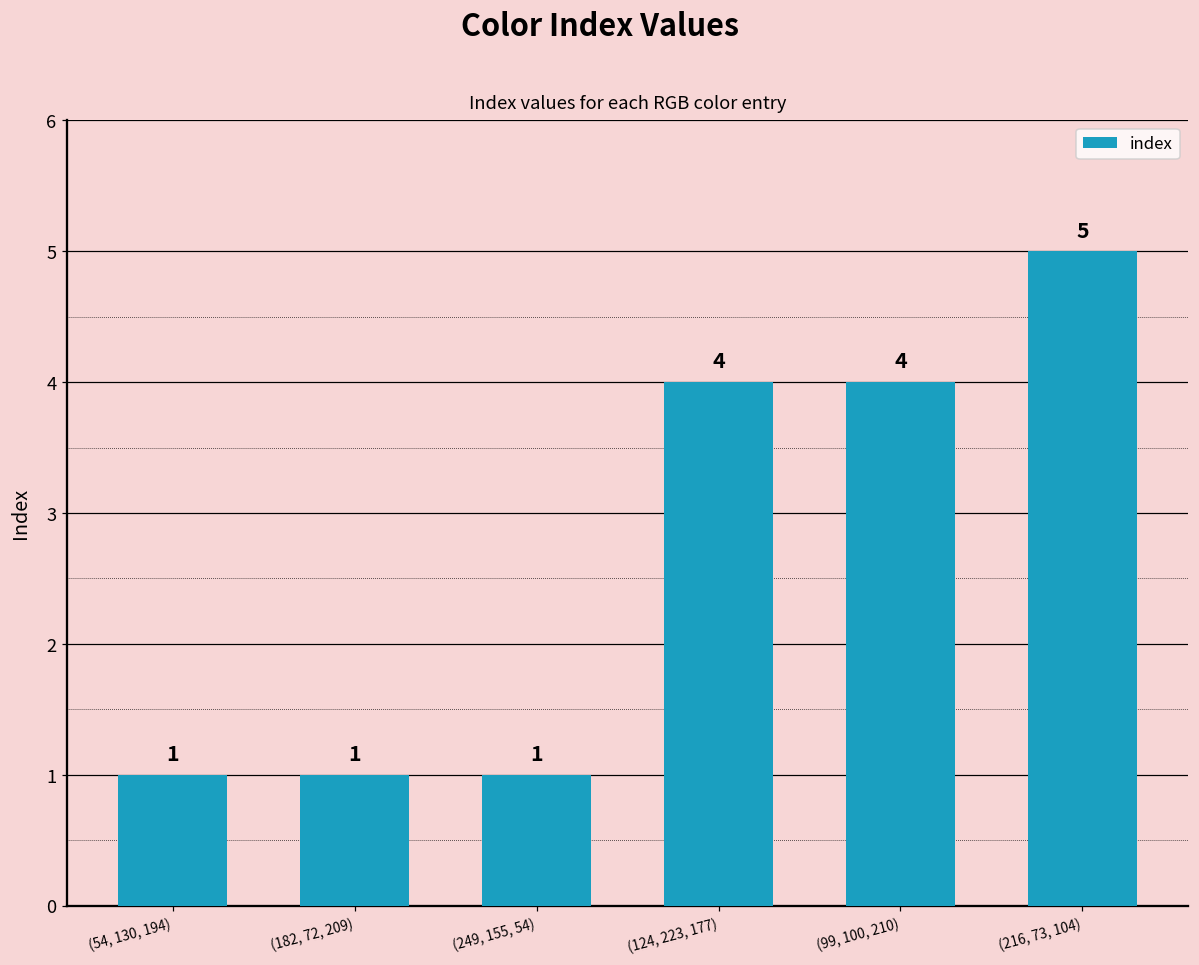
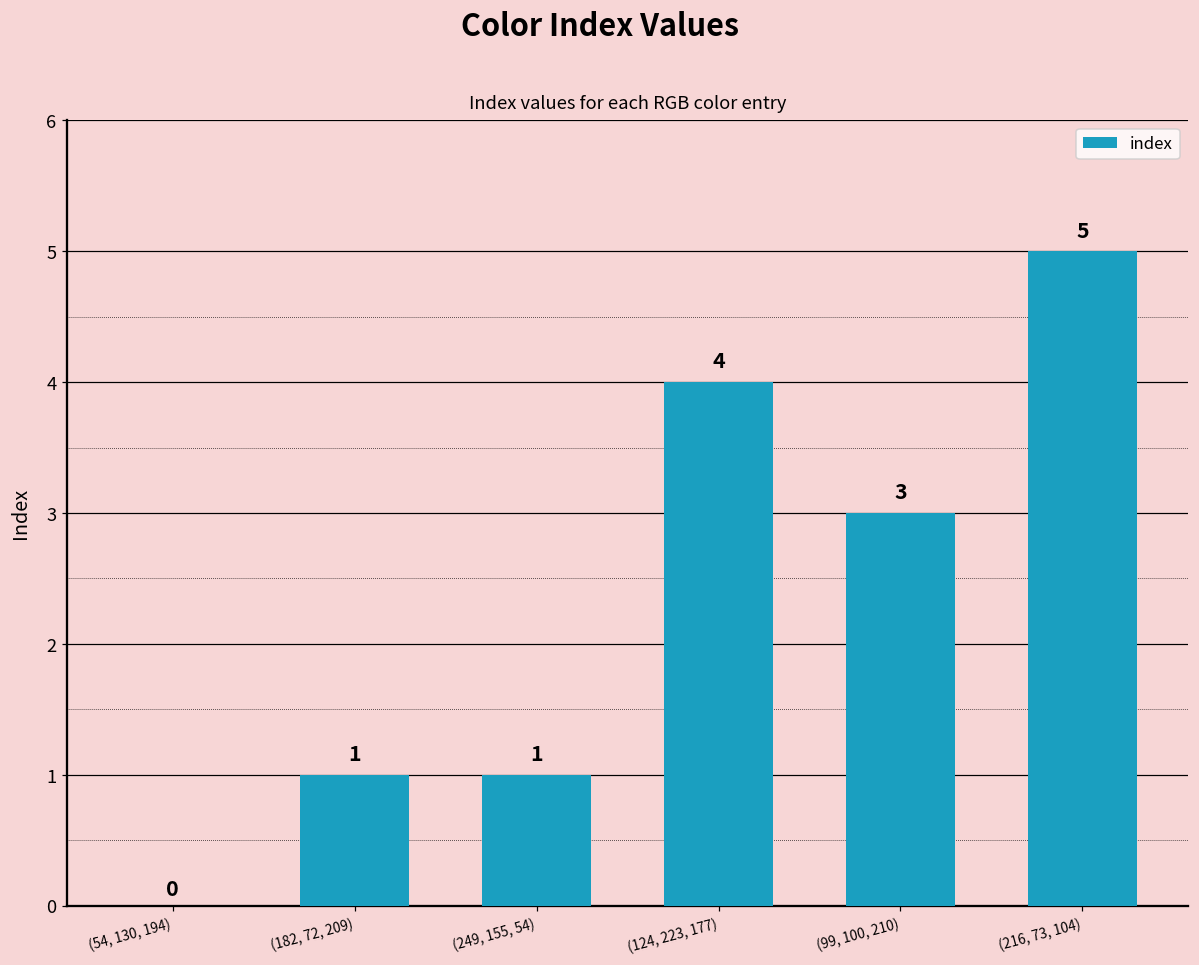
  {
-   "(54, 130, 194)": 1,
+   "(54, 130, 194)": 0,
    "(182, 72, 209)": 1,
    "(249, 155, 54)": 1,
    "(124, 223, 177)": 4,
-   "(99, 100, 210)": 4,
+   "(99, 100, 210)": 3,
    "(216, 73, 104)": 5
  }
